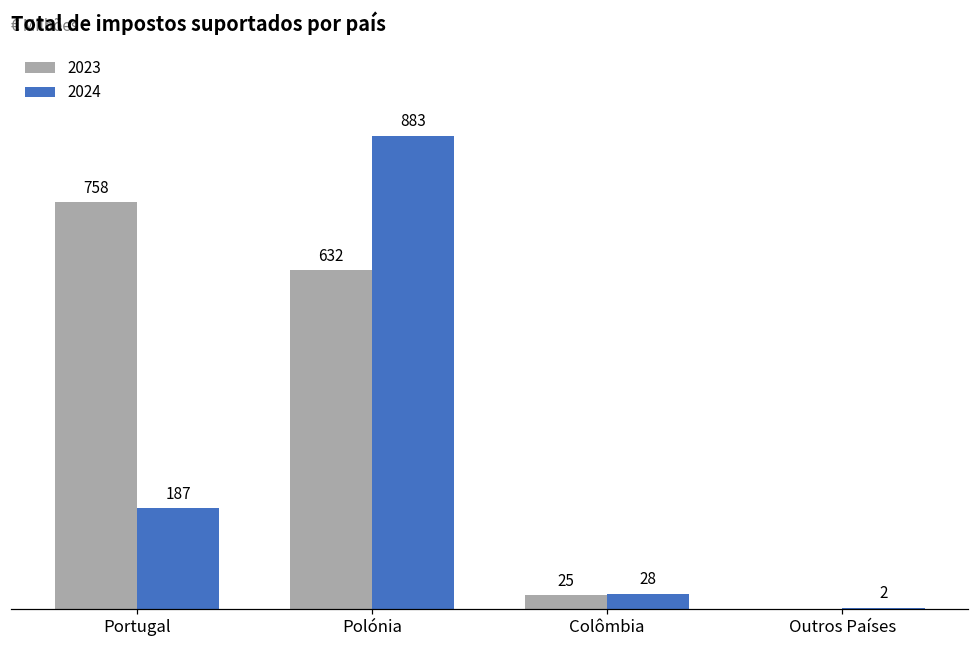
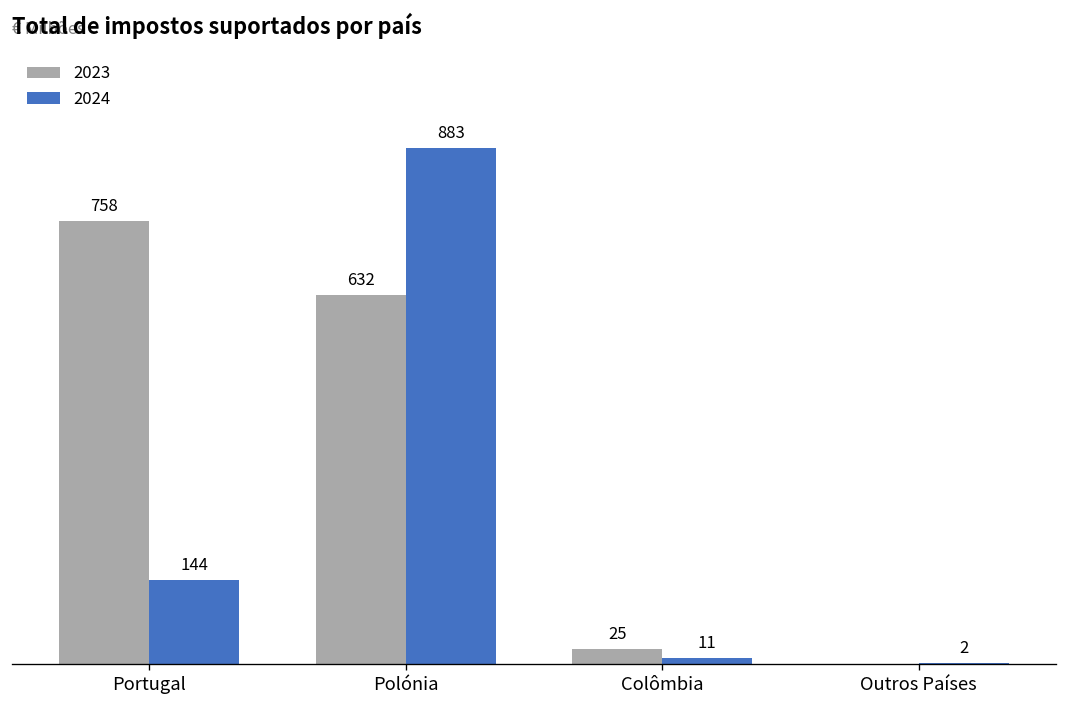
  {
    "2023": {
      "Portugal": 758,
      "Polónia": 632,
      "Colômbia": 25
    },
    "2024": {
-     "Portugal": 187,
+     "Portugal": 144,
      "Polónia": 883,
-     "Colômbia": 28,
+     "Colômbia": 11,
      "Outros Países": 2
    }
  }
